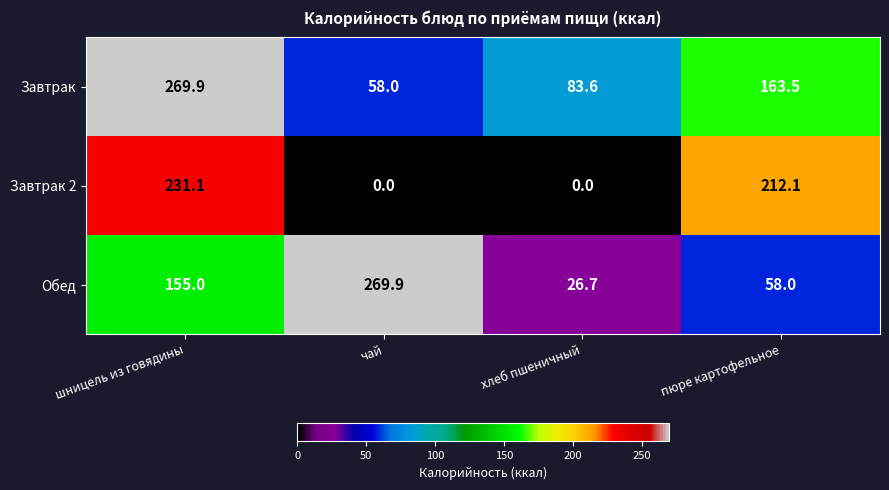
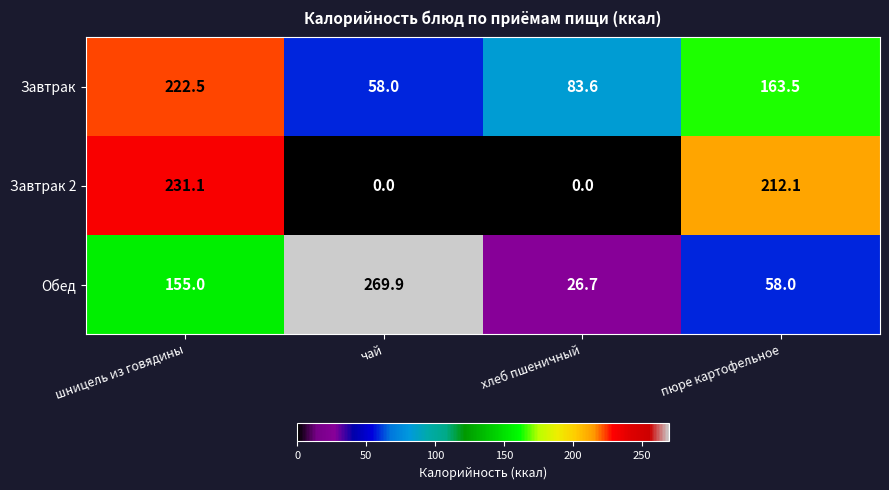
  {
    "Завтрак": {
-     "шницель из говядины": 269.9,
+     "шницель из говядины": 222.5,
      "чай": 58.0,
      "хлеб пшеничный": 83.6,
      "пюре картофельное": 163.5
    },
    "Завтрак 2": {
      "шницель из говядины": 231.1,
      "чай": 0.0,
      "хлеб пшеничный": 0.0,
      "пюре картофельное": 212.1
    },
    "Обед": {
      "шницель из говядины": 155.0,
      "чай": 269.9,
      "хлеб пшеничный": 26.7,
      "пюре картофельное": 58.0
    }
  }
